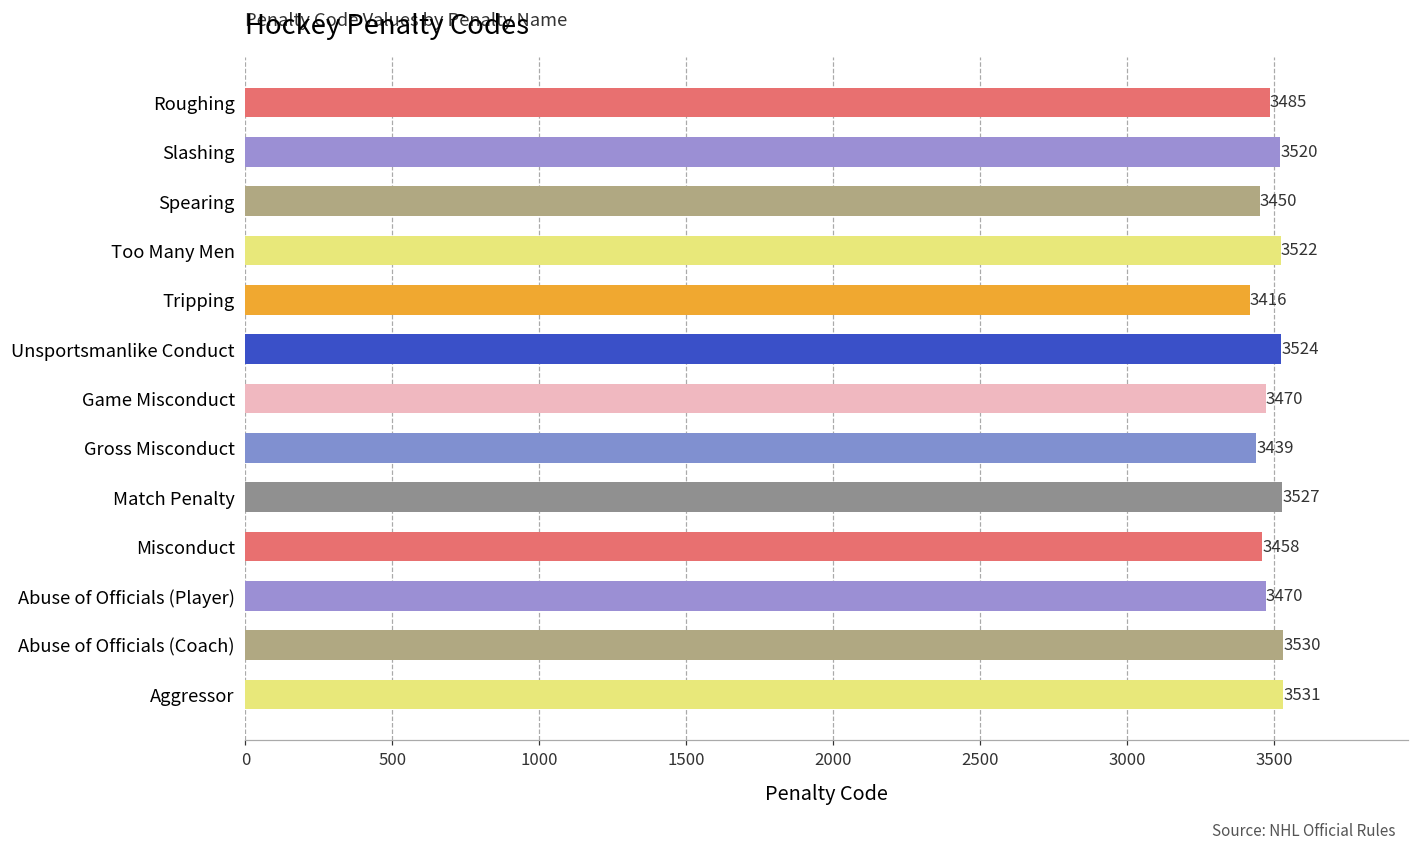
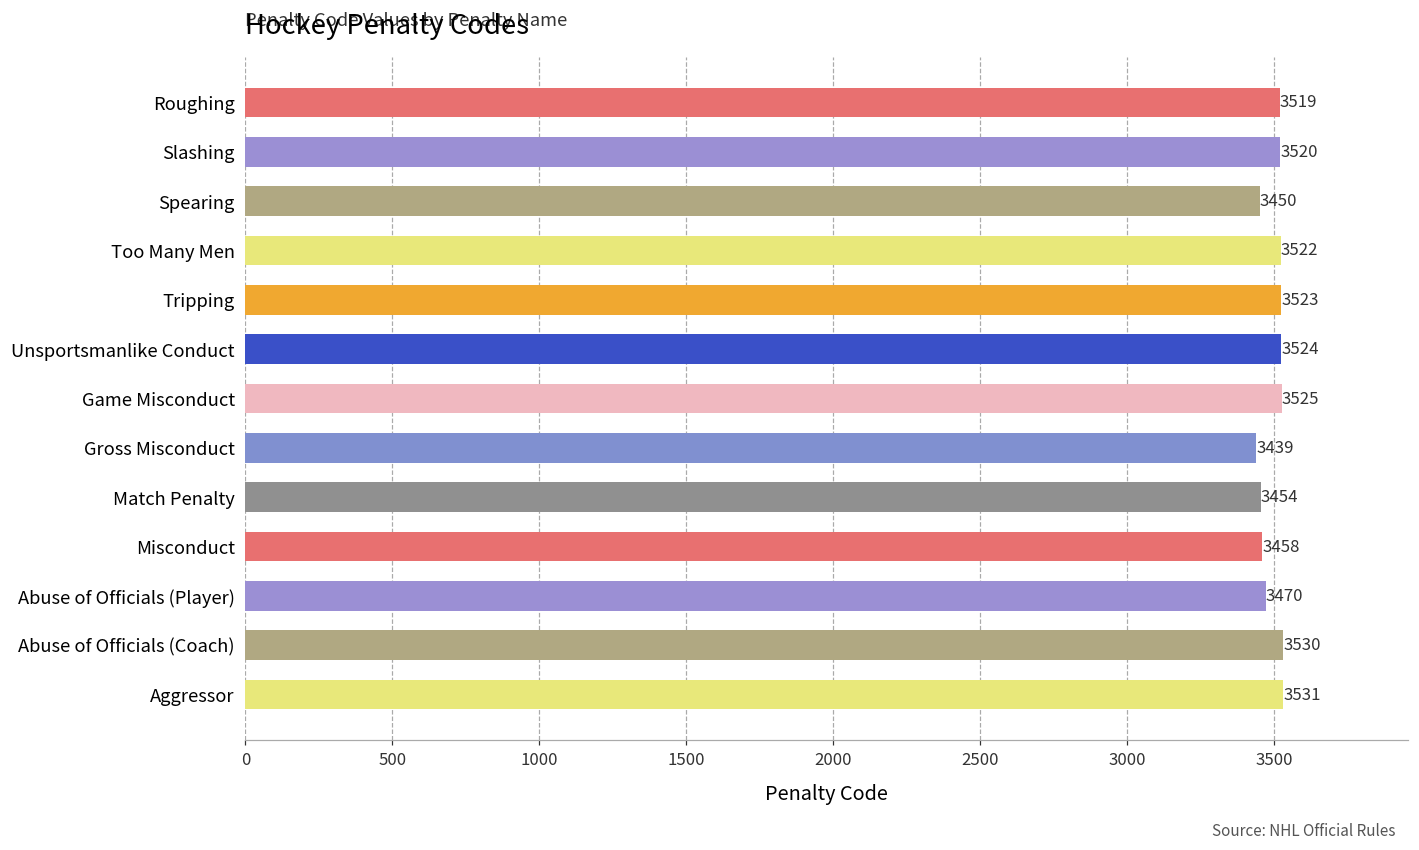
  {
-   "Roughing": 3485,
+   "Roughing": 3519,
    "Slashing": 3520,
    "Spearing": 3450,
    "Too Many Men": 3522,
-   "Tripping": 3416,
+   "Tripping": 3523,
    "Unsportsmanlike Conduct": 3524,
-   "Game Misconduct": 3470,
+   "Game Misconduct": 3525,
    "Gross Misconduct": 3439,
-   "Match Penalty": 3527,
+   "Match Penalty": 3454,
    "Misconduct": 3458,
    "Abuse of Officials (Player)": 3470,
    "Abuse of Officials (Coach)": 3530,
    "Aggressor": 3531
  }
